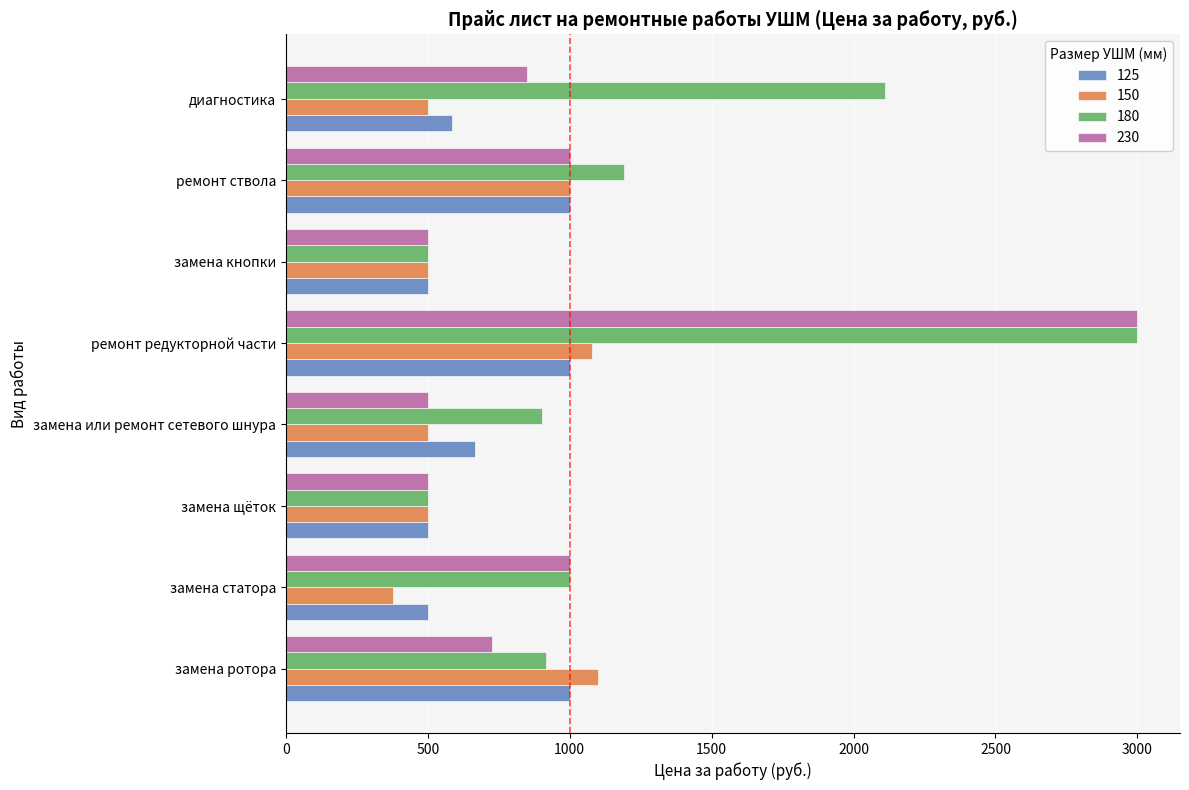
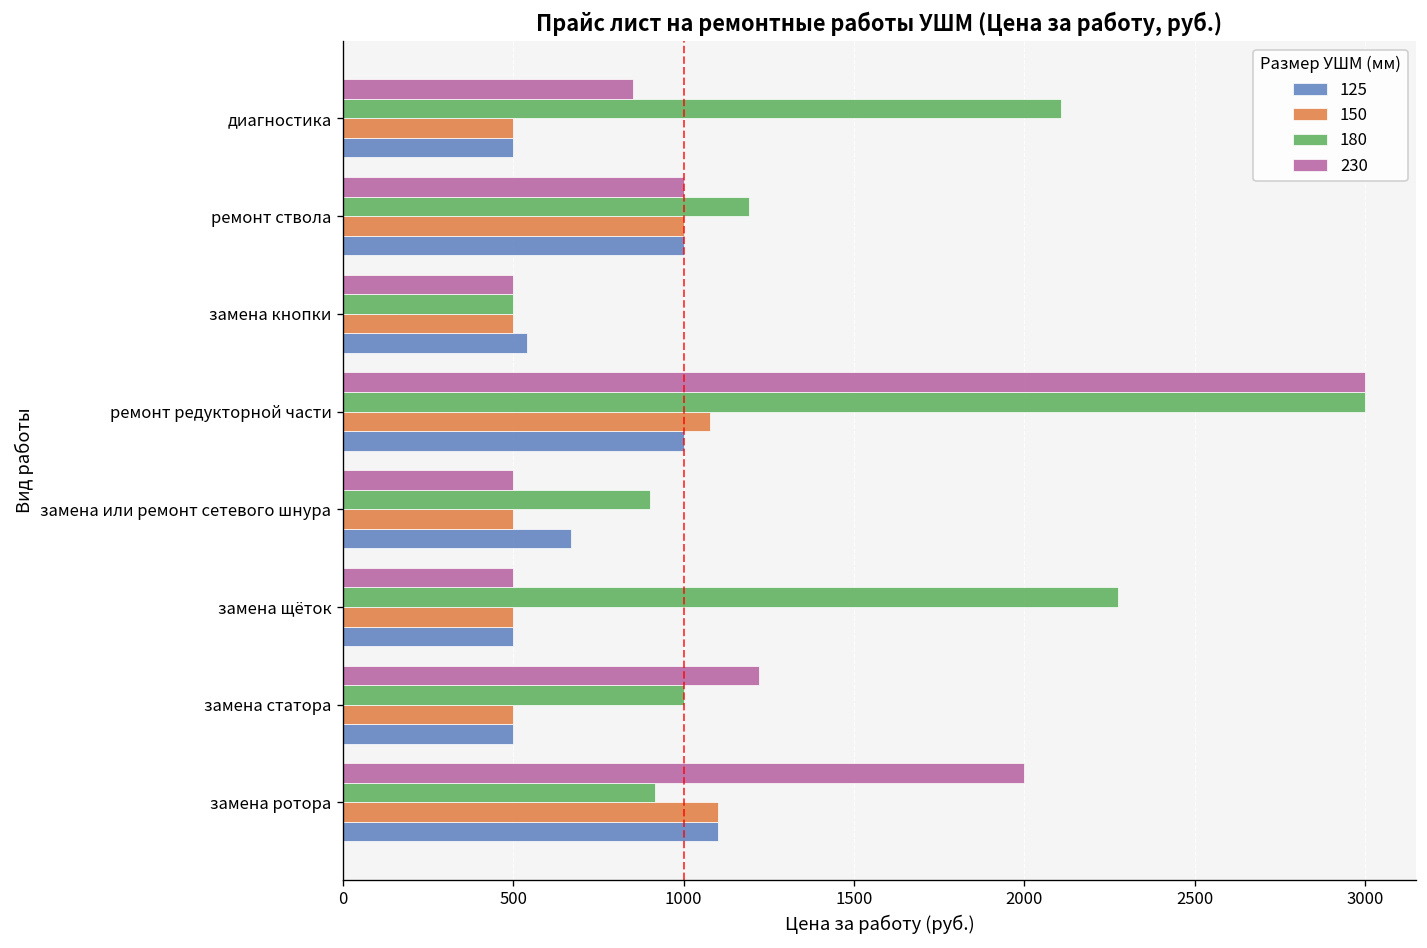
  {
    "125": {
-     "диагностика": 590,
+     "диагностика": 500,
      "ремонт ствола": 1000,
-     "замена кнопки": 500,
+     "замена кнопки": 540,
      "ремонт редукторной части": 1000,
      "замена или ремонт сетевого шнура": 670,
      "замена щёток": 500,
      "замена статора": 500,
-     "замена ротора": 1000
+     "замена ротора": 1100
    },
    "150": {
      "диагностика": 500,
      "ремонт ствола": 1000,
      "замена кнопки": 500,
      "ремонт редукторной части": 1080,
      "замена или ремонт сетевого шнура": 500,
      "замена щёток": 500,
-     "замена статора": 380,
+     "замена статора": 500,
      "замена ротора": 1100
    },
    "180": {
      "диагностика": 2110,
      "ремонт ствола": 1190,
      "замена кнопки": 500,
      "ремонт редукторной части": 3000,
      "замена или ремонт сетевого шнура": 900,
-     "замена щёток": 500,
+     "замена щёток": 2270,
      "замена статора": 1000,
      "замена ротора": 920
    },
    "230": {
      "диагностика": 850,
      "ремонт ствола": 1000,
      "замена кнопки": 500,
      "ремонт редукторной части": 3000,
      "замена или ремонт сетевого шнура": 500,
      "замена щёток": 500,
-     "замена статора": 1000,
-     "замена ротора": 730
+     "замена статора": 1220,
+     "замена ротора": 2000
    }
  }
